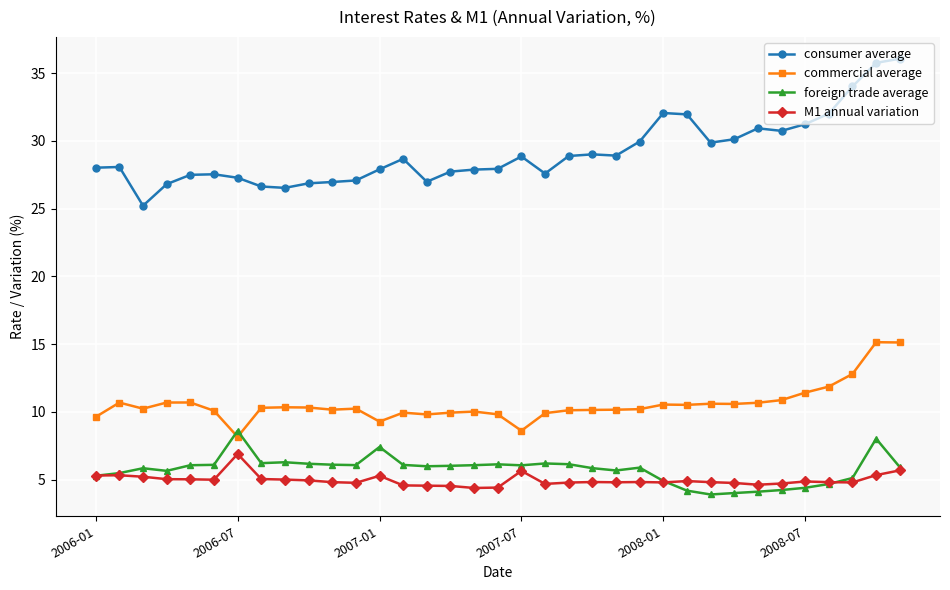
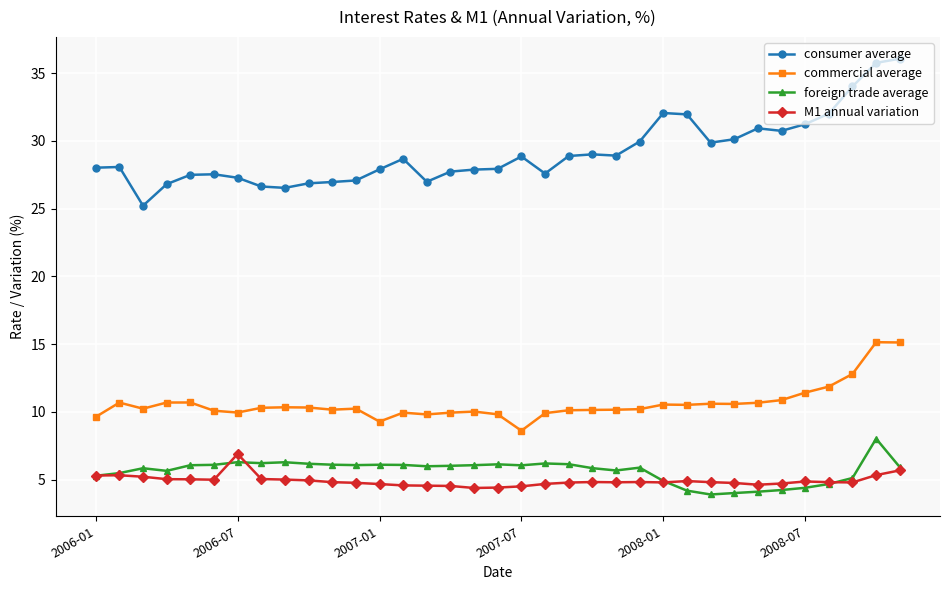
  {
    "consumer average": {
      "2006-01": 28.0,
      "2006-07": 27.3,
      "2007-01": 27.9,
      "2007-07": 28.9,
      "2008-01": 32.1,
      "2008-07": 31.2
    },
    "commercial average": {
      "2006-01": 9.6,
-     "2006-07": 8.2,
+     "2006-07": 10.0,
      "2007-01": 9.3,
      "2007-07": 8.6,
      "2008-01": 10.5,
      "2008-07": 11.4
    },
    "foreign trade average": {
-     "2006-07": 8.6,
-     "2007-01": 7.4,
+     "2006-07": 6.3,
+     "2007-01": 6.1,
      "2007-07": 6.1,
      "2008-07": 4.4
    },
    "M1 annual variation": {
      "2006-07": 6.9,
-     "2007-01": 5.3,
-     "2007-07": 5.7,
+     "2007-01": 4.7,
+     "2007-07": 4.5,
      "2008-07": 4.9
    }
  }
